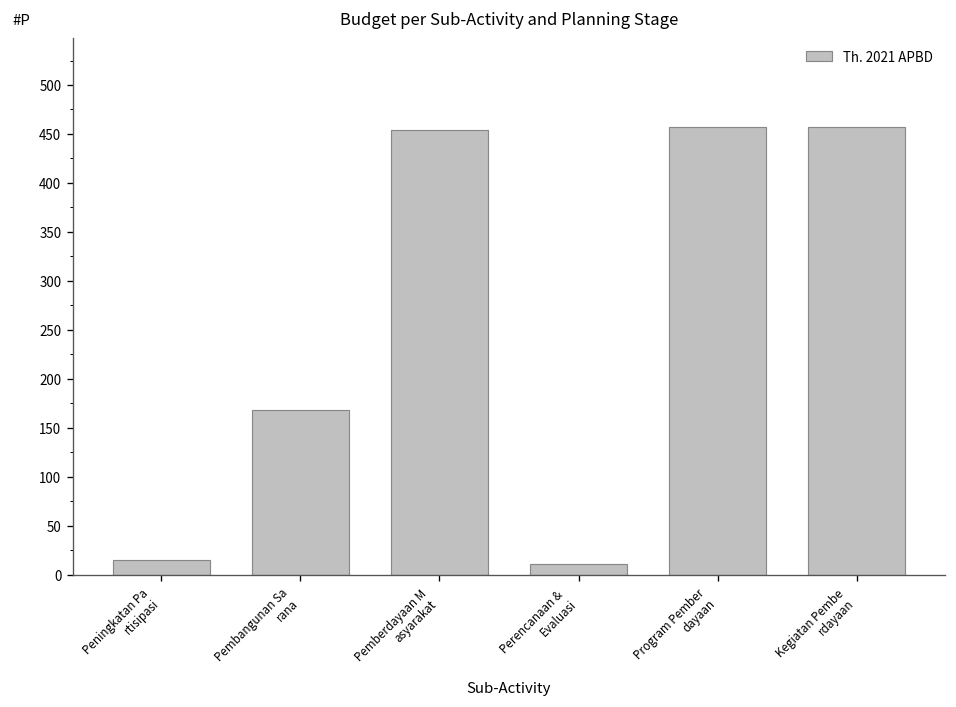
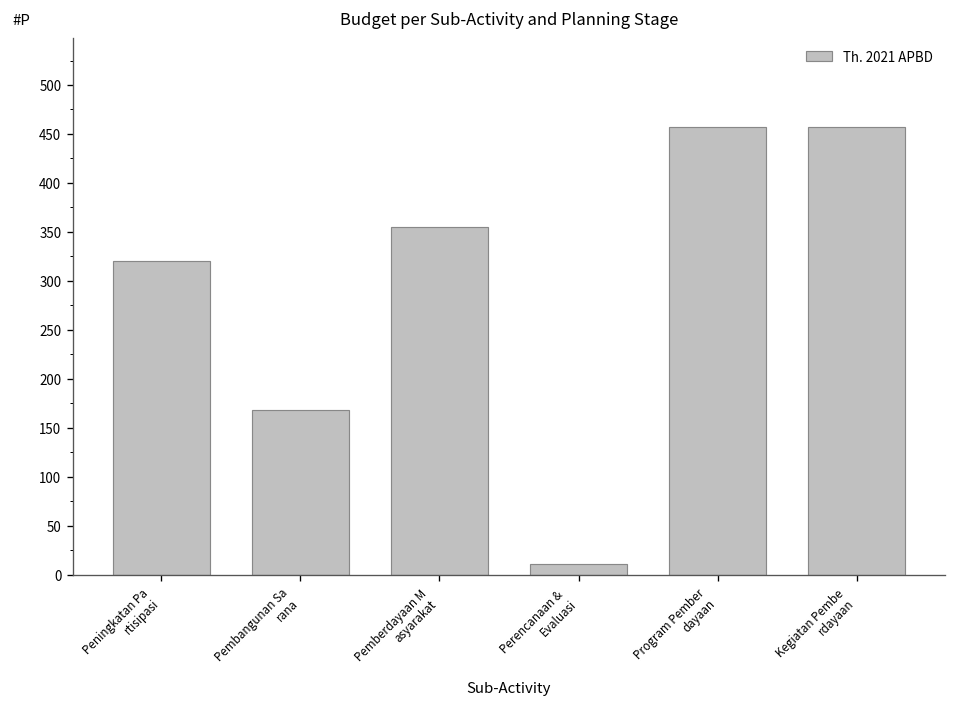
  {
-   "Peningkatan Pa rtisipasi": 20,
+   "Peningkatan Pa rtisipasi": 320,
    "Pembangunan Sa rana": 170,
-   "Pemberdayaan M asyarakat": 450,
+   "Pemberdayaan M asyarakat": 350,
    "Perencanaan & Evaluasi": 10,
    "Program Pember dayaan": 460,
    "Kegiatan Pembe rdayaan": 460
  }
